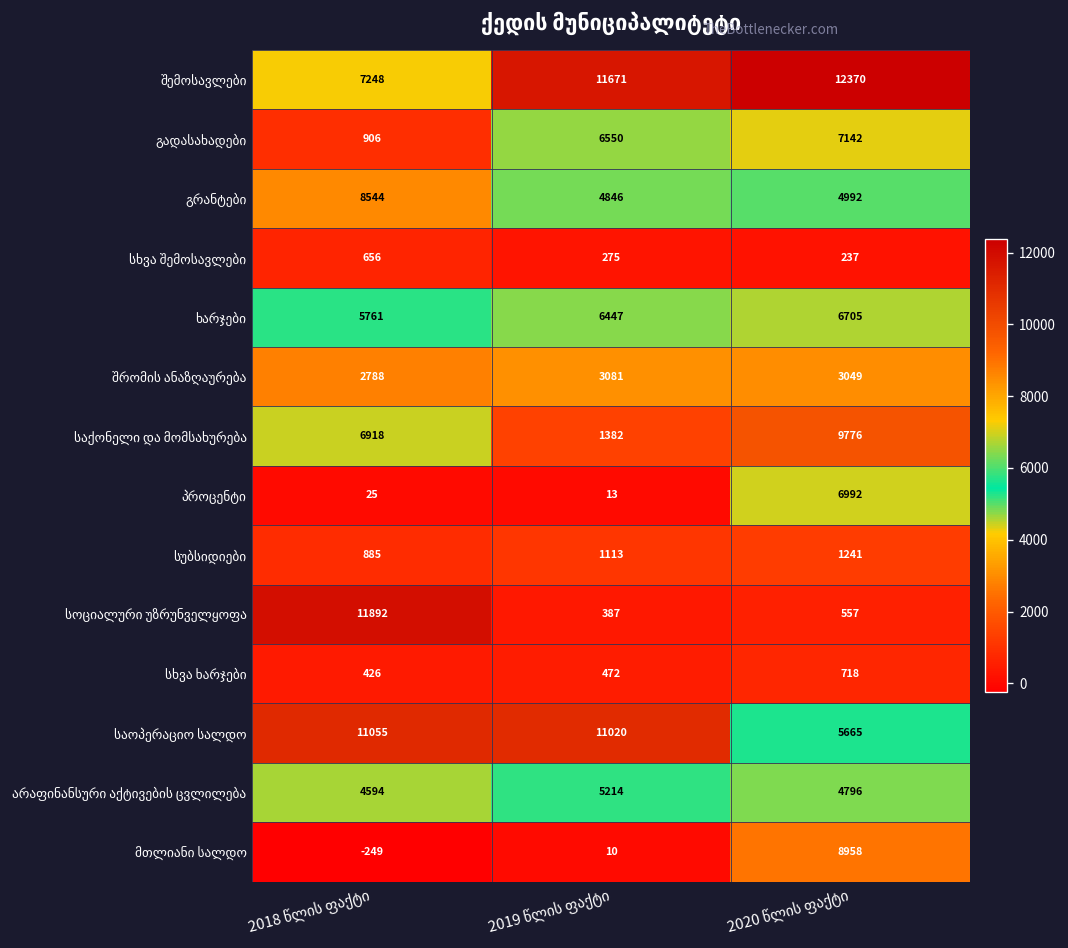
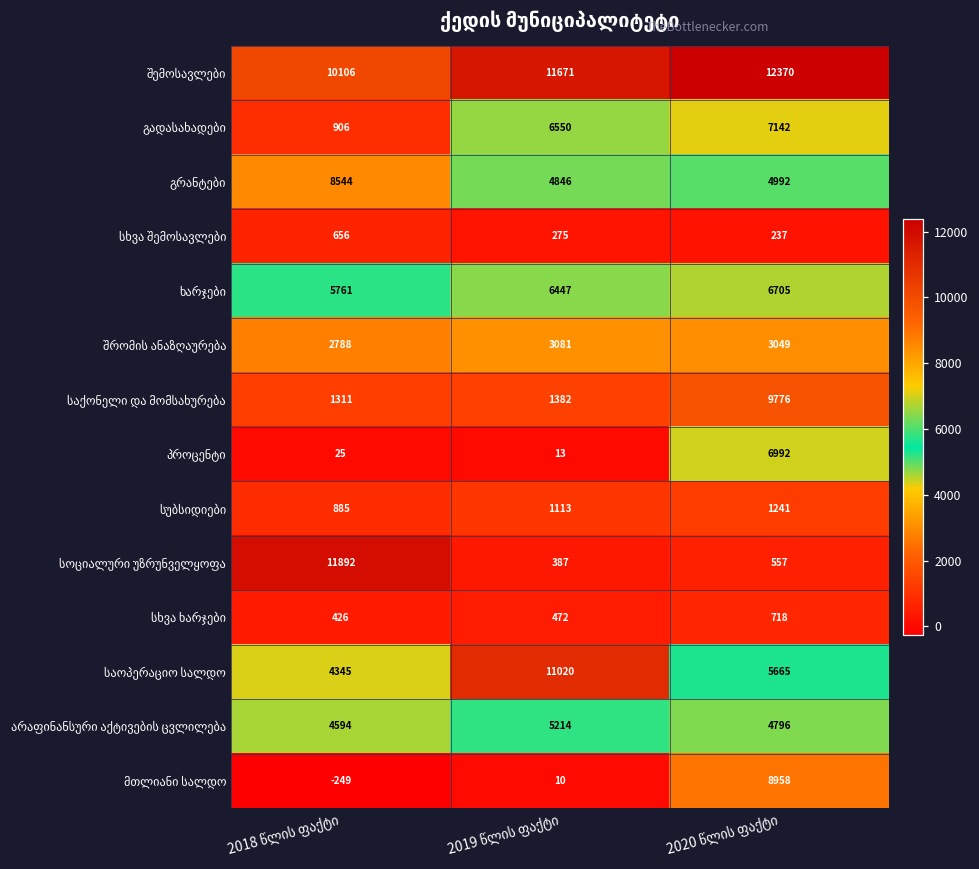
  {
    "შემოსავლები": {
-     "2018 წლის ფაქტი": 7248,
+     "2018 წლის ფაქტი": 10106,
      "2019 წლის ფაქტი": 11671,
      "2020 წლის ფაქტი": 12370
    },
    "გადასახადები": {
      "2018 წლის ფაქტი": 906,
      "2019 წლის ფაქტი": 6550,
      "2020 წლის ფაქტი": 7142
    },
    "გრანტები": {
      "2018 წლის ფაქტი": 8544,
      "2019 წლის ფაქტი": 4846,
      "2020 წლის ფაქტი": 4992
    },
    "სხვა შემოსავლები": {
      "2018 წლის ფაქტი": 656,
      "2019 წლის ფაქტი": 275,
      "2020 წლის ფაქტი": 237
    },
    "ხარჯები": {
      "2018 წლის ფაქტი": 5761,
      "2019 წლის ფაქტი": 6447,
      "2020 წლის ფაქტი": 6705
    },
    "შრომის ანაზღაურება": {
      "2018 წლის ფაქტი": 2788,
      "2019 წლის ფაქტი": 3081,
      "2020 წლის ფაქტი": 3049
    },
    "საქონელი და მომსახურება": {
-     "2018 წლის ფაქტი": 6918,
+     "2018 წლის ფაქტი": 1311,
      "2019 წლის ფაქტი": 1382,
      "2020 წლის ფაქტი": 9776
    },
    "პროცენტი": {
      "2018 წლის ფაქტი": 25,
      "2019 წლის ფაქტი": 13,
      "2020 წლის ფაქტი": 6992
    },
    "სუბსიდიები": {
      "2018 წლის ფაქტი": 885,
      "2019 წლის ფაქტი": 1113,
      "2020 წლის ფაქტი": 1241
    },
    "სოციალური უზრუნველყოფა": {
      "2018 წლის ფაქტი": 11892,
      "2019 წლის ფაქტი": 387,
      "2020 წლის ფაქტი": 557
    },
    "სხვა ხარჯები": {
      "2018 წლის ფაქტი": 426,
      "2019 წლის ფაქტი": 472,
      "2020 წლის ფაქტი": 718
    },
    "საოპერაციო სალდო": {
-     "2018 წლის ფაქტი": 11055,
+     "2018 წლის ფაქტი": 4345,
      "2019 წლის ფაქტი": 11020,
      "2020 წლის ფაქტი": 5665
    },
    "არაფინანსური აქტივების ცვლილება": {
      "2018 წლის ფაქტი": 4594,
      "2019 წლის ფაქტი": 5214,
      "2020 წლის ფაქტი": 4796
    },
    "მთლიანი სალდო": {
      "2018 წლის ფაქტი": -249,
      "2019 წლის ფაქტი": 10,
      "2020 წლის ფაქტი": 8958
    }
  }
